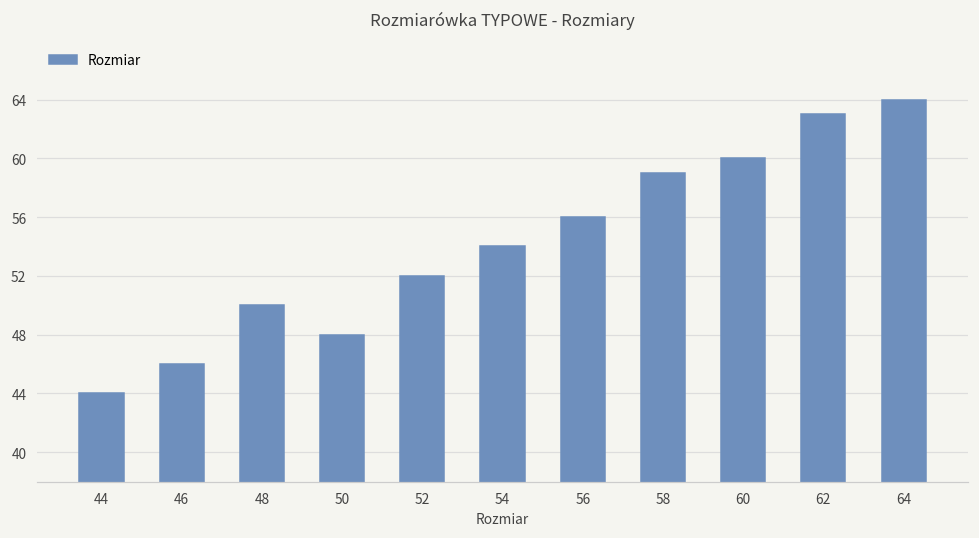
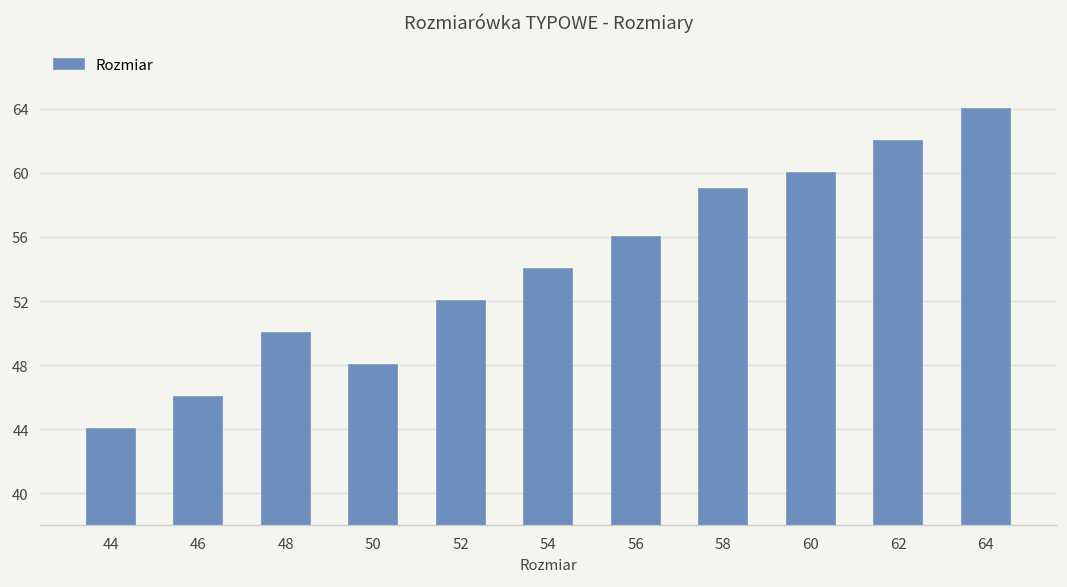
  {
    "44": 44,
    "46": 46,
    "48": 50,
    "50": 48,
    "52": 52,
    "54": 54,
    "56": 56,
    "58": 59,
    "60": 60,
-   "62": 63,
+   "62": 62,
    "64": 64
  }
